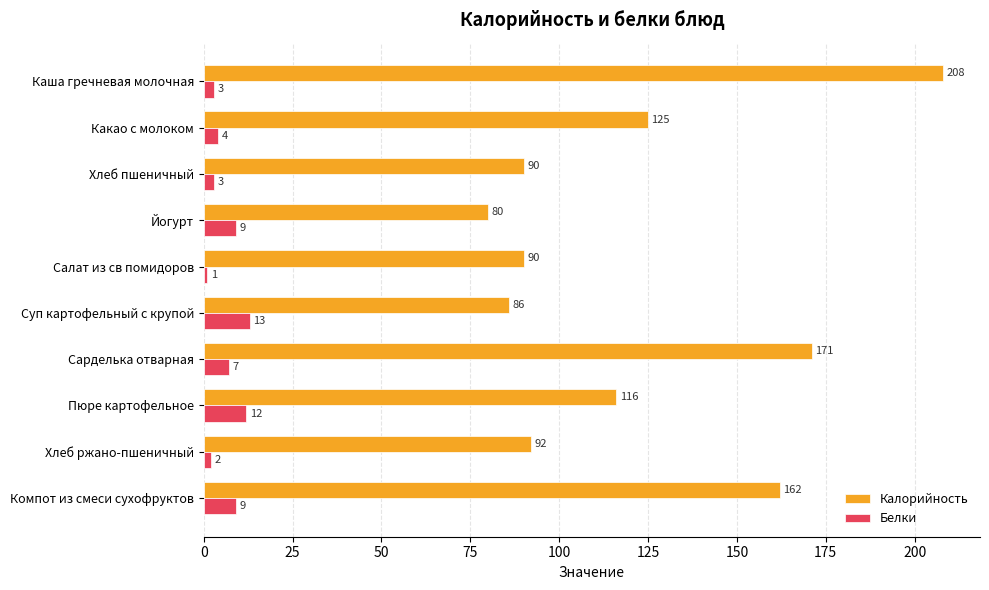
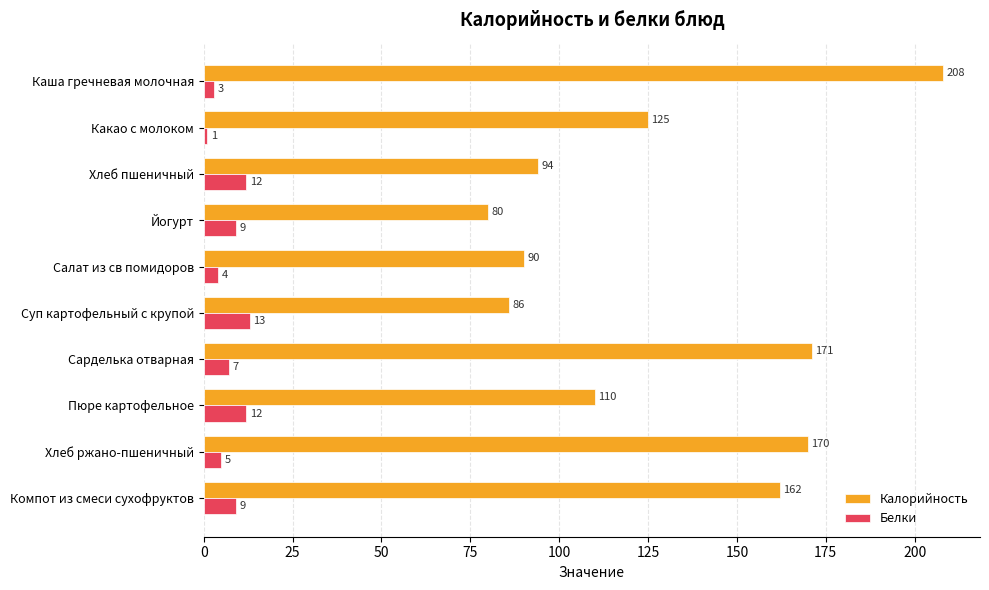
  {
    "Калорийность": {
      "Каша гречневая молочная": 208,
      "Какао с молоком": 125,
-     "Хлеб пшеничный": 90,
+     "Хлеб пшеничный": 94,
      "Йогурт": 80,
      "Салат из св помидоров": 90,
      "Суп картофельный с крупой": 86,
      "Сарделька отварная": 171,
-     "Пюре картофельное": 116,
-     "Хлеб ржано-пшеничный": 92,
+     "Пюре картофельное": 110,
+     "Хлеб ржано-пшеничный": 170,
      "Компот из смеси сухофруктов": 162
    },
    "Белки": {
      "Каша гречневая молочная": 3,
-     "Какао с молоком": 4,
-     "Хлеб пшеничный": 3,
+     "Какао с молоком": 1,
+     "Хлеб пшеничный": 12,
      "Йогурт": 9,
-     "Салат из св помидоров": 1,
+     "Салат из св помидоров": 4,
      "Суп картофельный с крупой": 13,
      "Сарделька отварная": 7,
      "Пюре картофельное": 12,
-     "Хлеб ржано-пшеничный": 2,
+     "Хлеб ржано-пшеничный": 5,
      "Компот из смеси сухофруктов": 9
    }
  }
